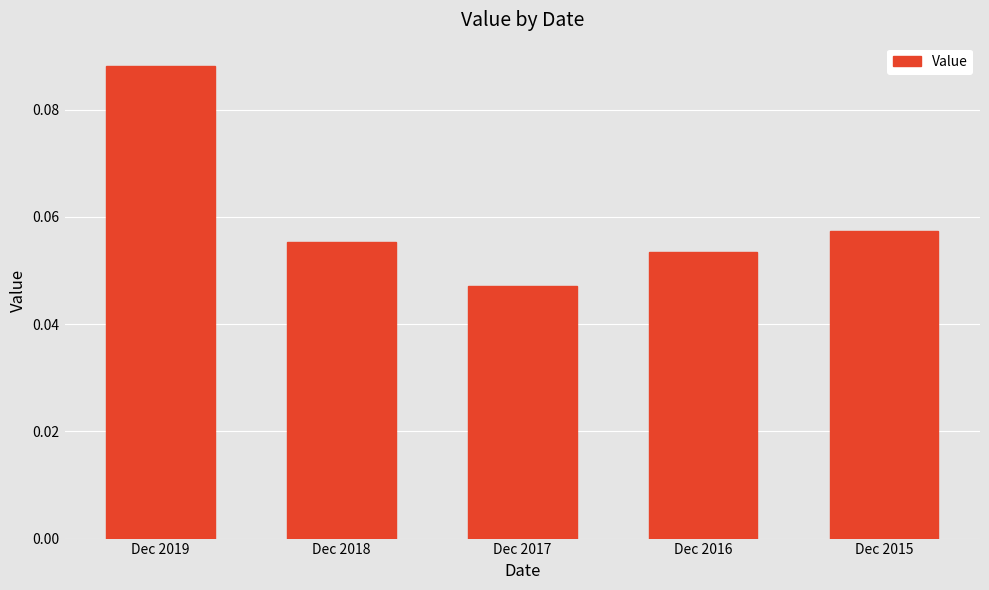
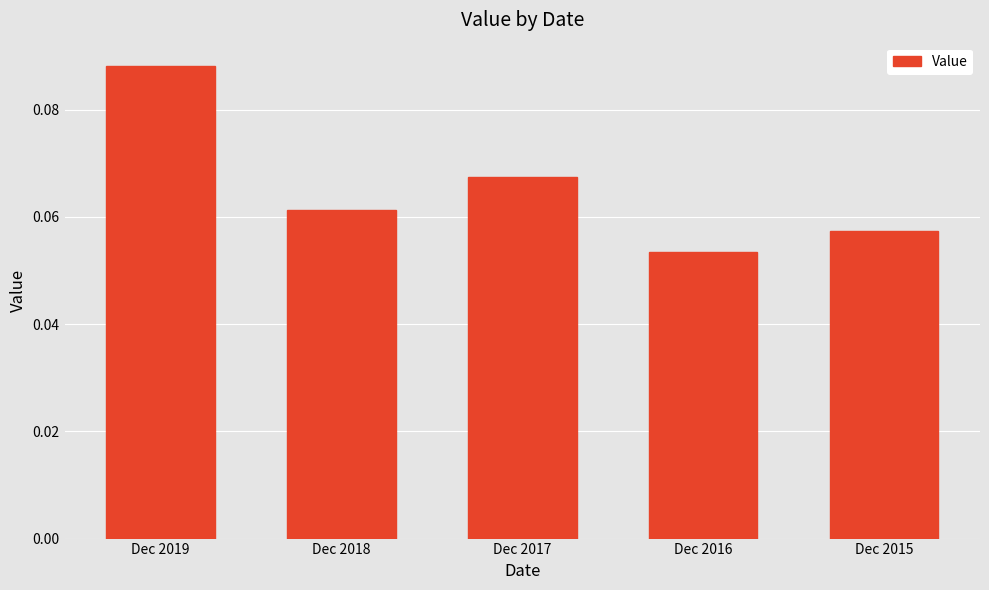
  {
    "Dec 2019": 0.088,
-   "Dec 2018": 0.055,
-   "Dec 2017": 0.047,
+   "Dec 2018": 0.061,
+   "Dec 2017": 0.067,
    "Dec 2016": 0.054,
    "Dec 2015": 0.057
  }
